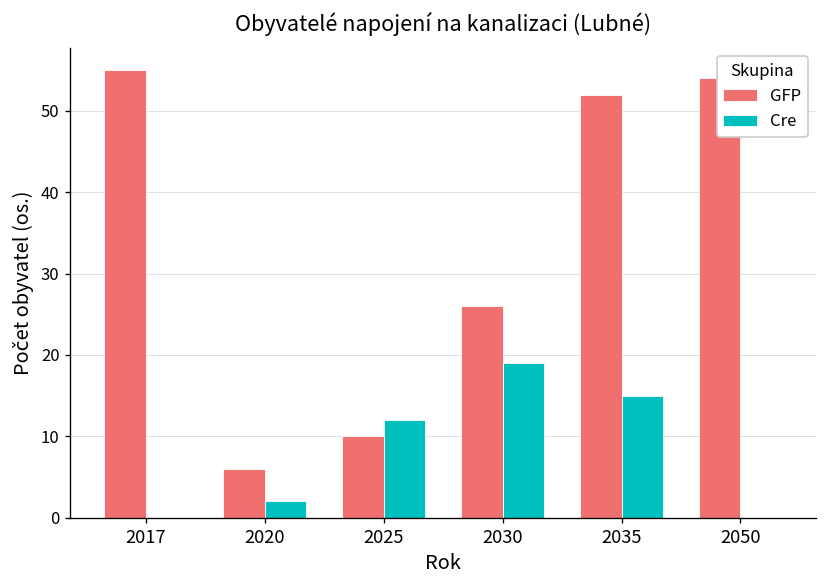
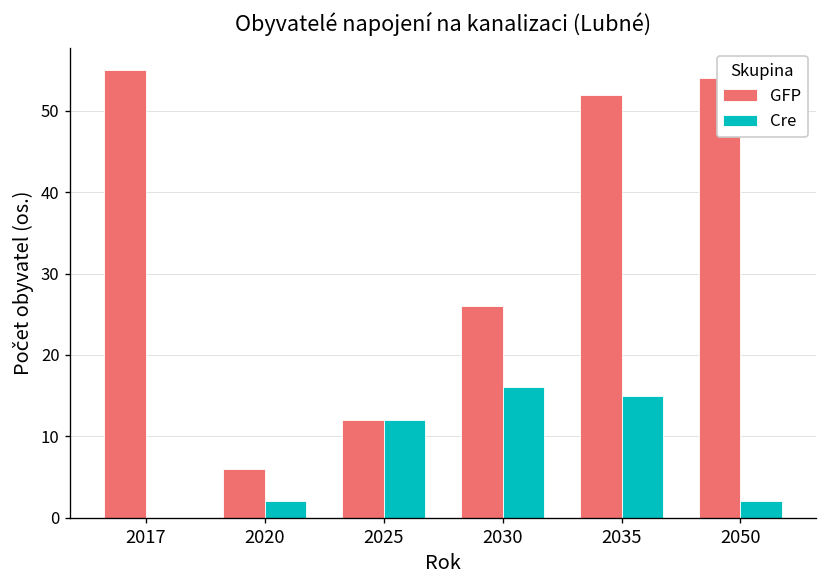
  {
    "GFP": {
      "2017": 55,
      "2020": 6,
-     "2025": 10,
+     "2025": 12,
      "2030": 26,
      "2035": 52
    },
    "Cre": {
      "2017": 0,
      "2020": 2,
      "2025": 12,
-     "2030": 19,
+     "2030": 16,
      "2035": 15,
-     "2050": 0
+     "2050": 2
    }
  }
